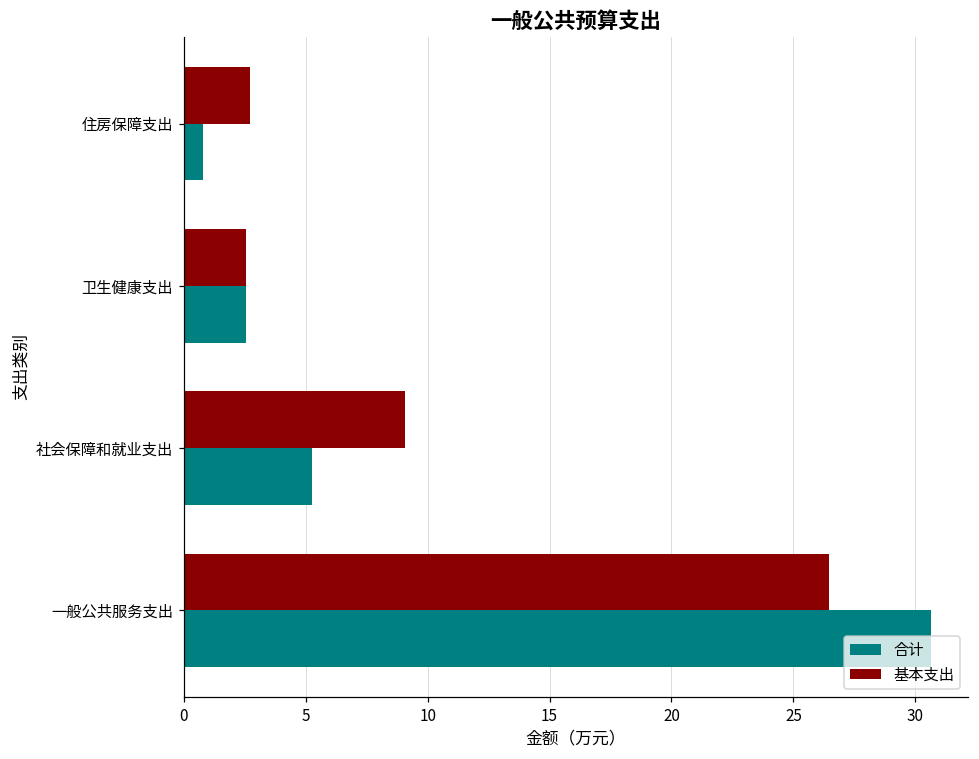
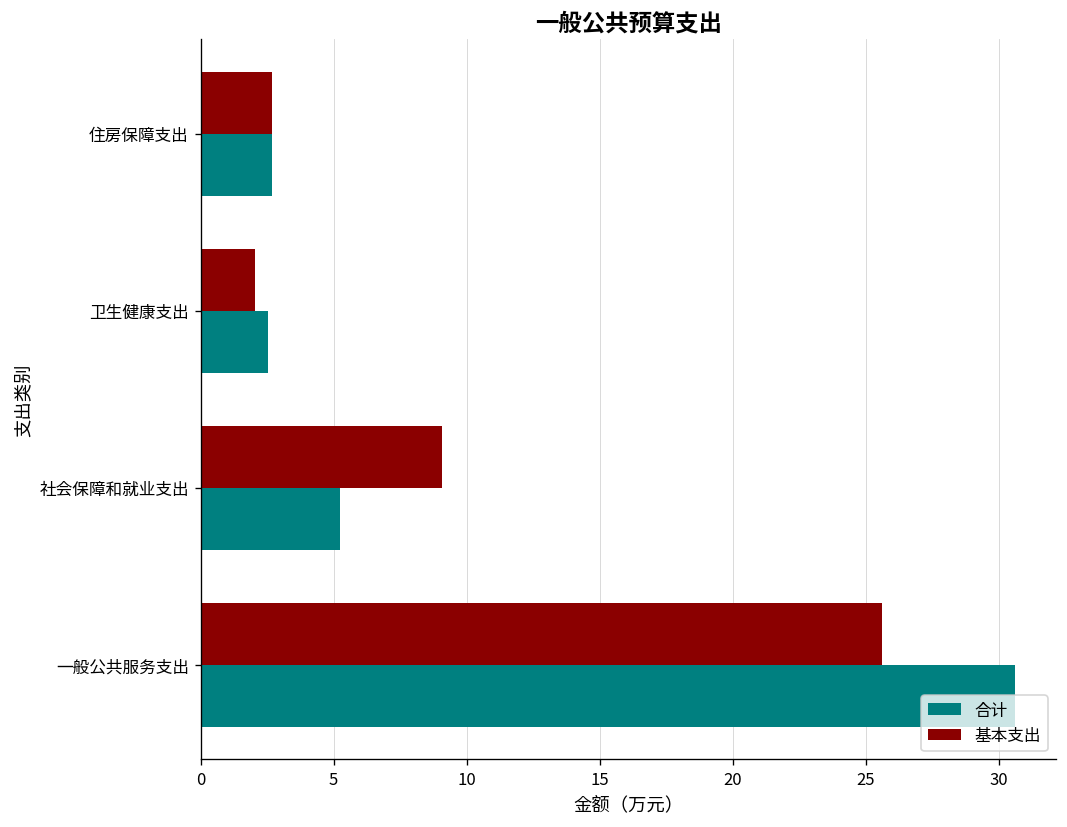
  {
    "合计": {
-     "住房保障支出": 0.8,
+     "住房保障支出": 2.7,
      "卫生健康支出": 2.5,
      "社会保障和就业支出": 5.3,
      "一般公共服务支出": 30.6
    },
    "基本支出": {
      "住房保障支出": 2.7,
-     "卫生健康支出": 2.5,
+     "卫生健康支出": 2.1,
      "社会保障和就业支出": 9.1,
-     "一般公共服务支出": 26.5
+     "一般公共服务支出": 25.6
    }
  }
